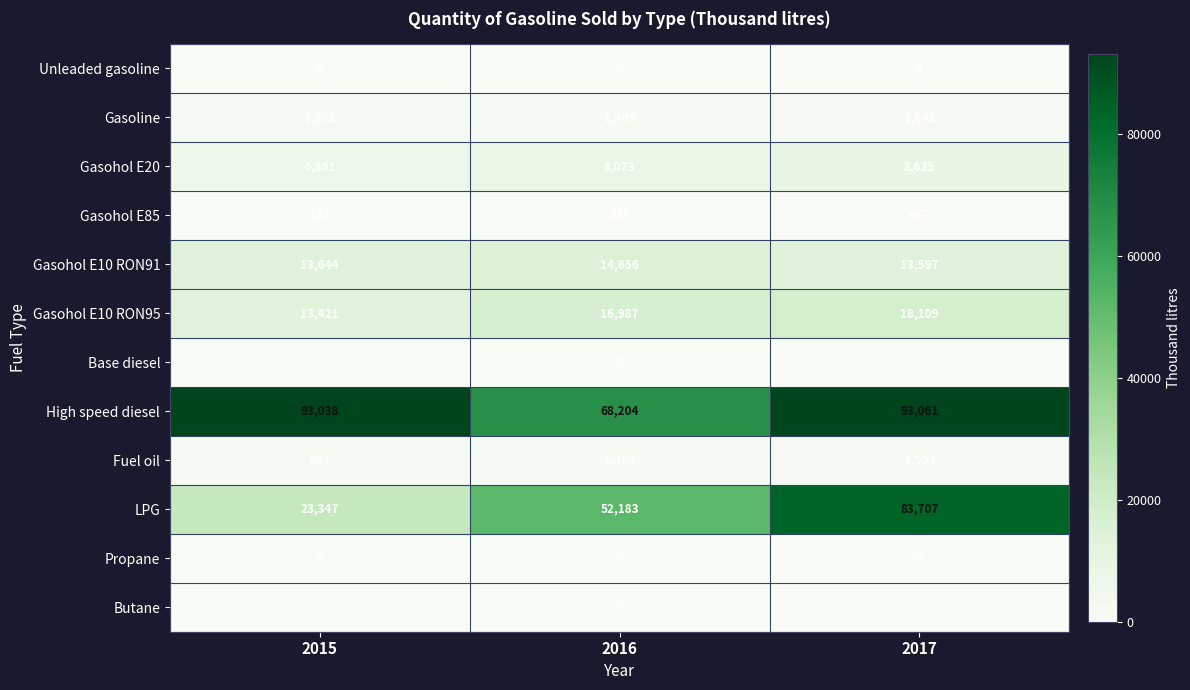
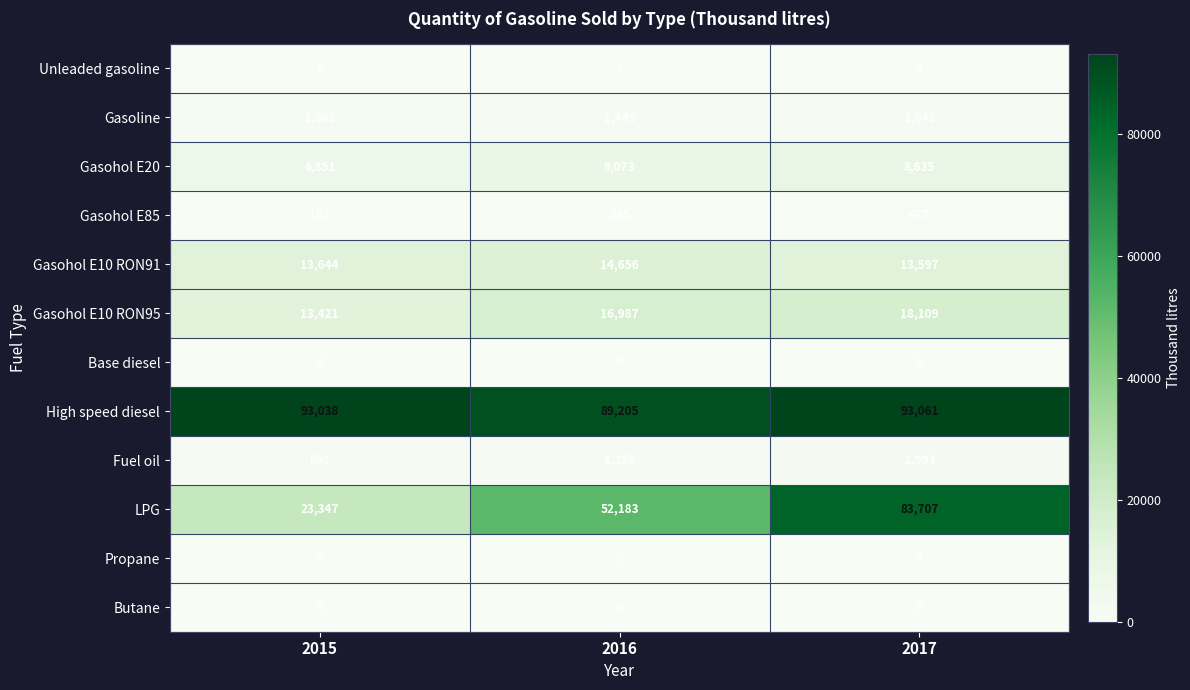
  {
    "Gasohol E10 RON95": {
      "2017": "18,109"
    },
    "High speed diesel": {
      "2015": "93,038",
-     "2016": "68,204",
+     "2016": "89,205",
      "2017": "93,061"
    },
    "LPG": {
      "2015": "23,347",
      "2016": "52,183",
      "2017": "83,707"
    }
  }
